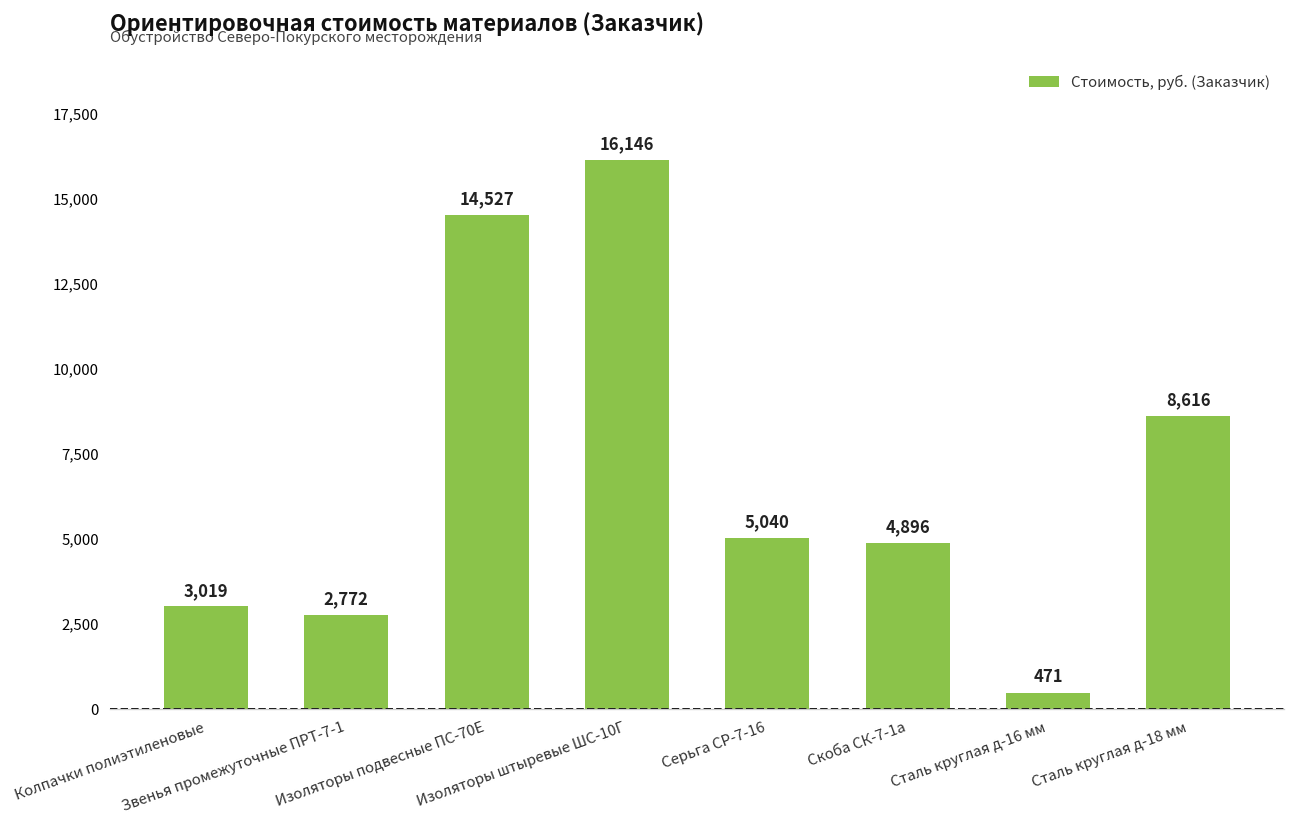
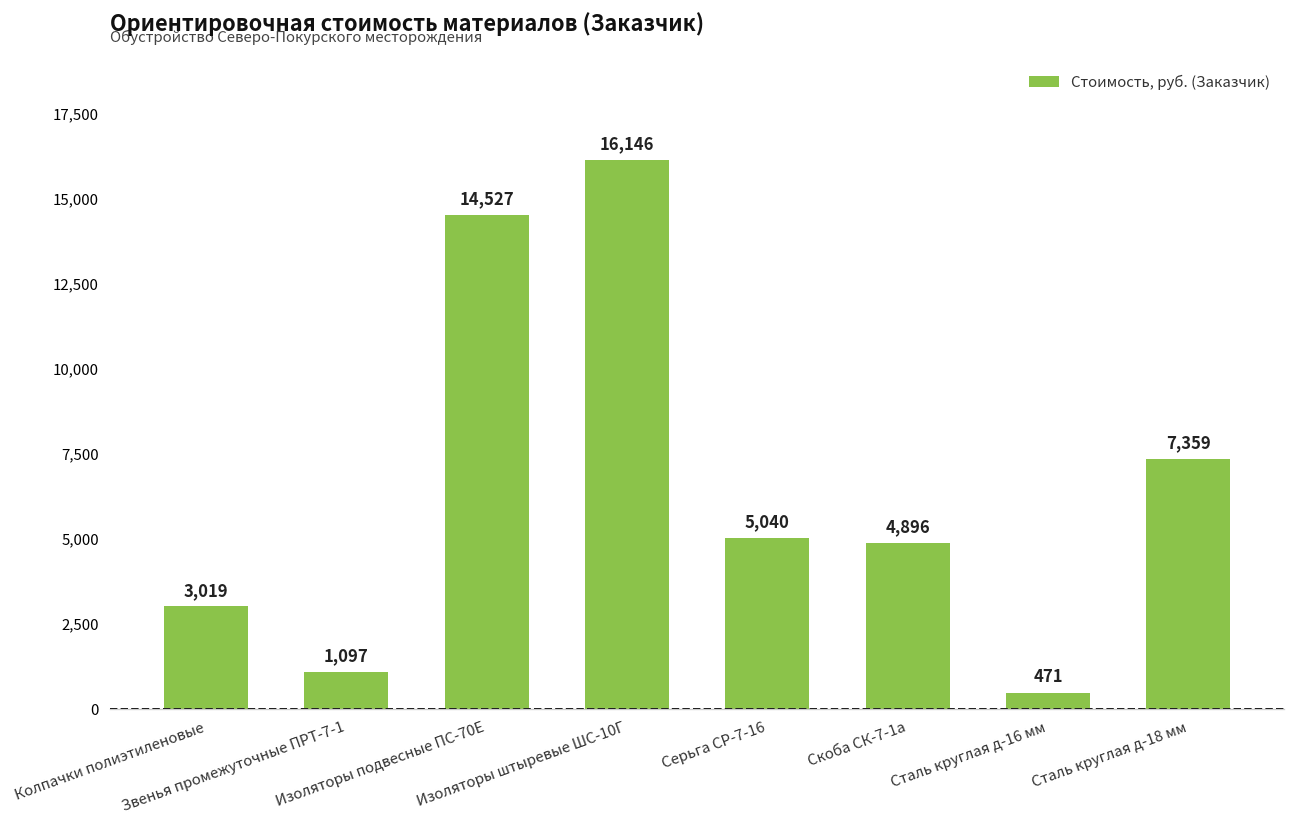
  {
    "Колпачки полиэтиленовые": "3,019",
-   "Звенья промежуточные ПРТ-7-1": "2,772",
+   "Звенья промежуточные ПРТ-7-1": "1,097",
    "Изоляторы подвесные ПС-70Е": "14,527",
    "Изоляторы штыревые ШС-10Г": "16,146",
    "Серьга СР-7-16": "5,040",
    "Скоба СК-7-1а": "4,896",
    "Сталь круглая д-16 мм": "471",
-   "Сталь круглая д-18 мм": "8,616"
+   "Сталь круглая д-18 мм": "7,359"
  }
